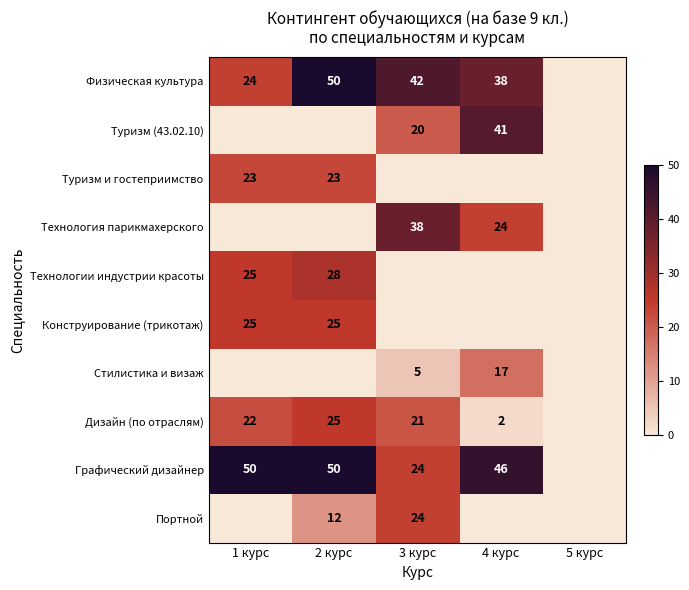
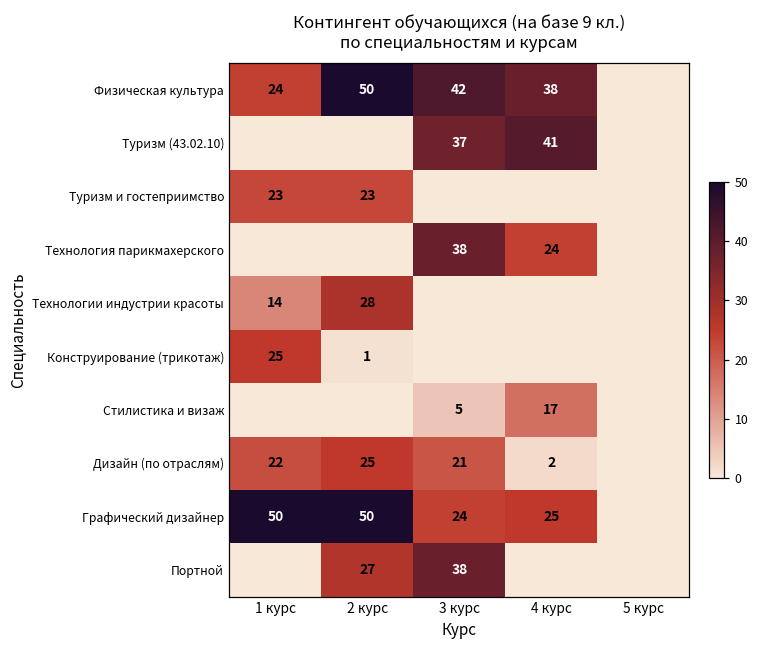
  {
    "Физическая культура": {
      "1 курс": 24,
      "2 курс": 50,
      "3 курс": 42,
      "4 курс": 38
    },
    "Туризм (43.02.10)": {
-     "3 курс": 20,
+     "3 курс": 37,
      "4 курс": 41
    },
    "Туризм и гостеприимство": {
      "1 курс": 23,
      "2 курс": 23
    },
    "Технология парикмахерского": {
      "3 курс": 38,
      "4 курс": 24
    },
    "Технологии индустрии красоты": {
-     "1 курс": 25,
+     "1 курс": 14,
      "2 курс": 28
    },
    "Конструирование (трикотаж)": {
      "1 курс": 25,
-     "2 курс": 25
+     "2 курс": 1
    },
    "Стилистика и визаж": {
      "3 курс": 5,
      "4 курс": 17
    },
    "Дизайн (по отраслям)": {
      "1 курс": 22,
      "2 курс": 25,
      "3 курс": 21,
      "4 курс": 2
    },
    "Графический дизайнер": {
      "1 курс": 50,
      "2 курс": 50,
      "3 курс": 24,
-     "4 курс": 46
+     "4 курс": 25
    },
    "Портной": {
-     "2 курс": 12,
-     "3 курс": 24
+     "2 курс": 27,
+     "3 курс": 38
    }
  }
